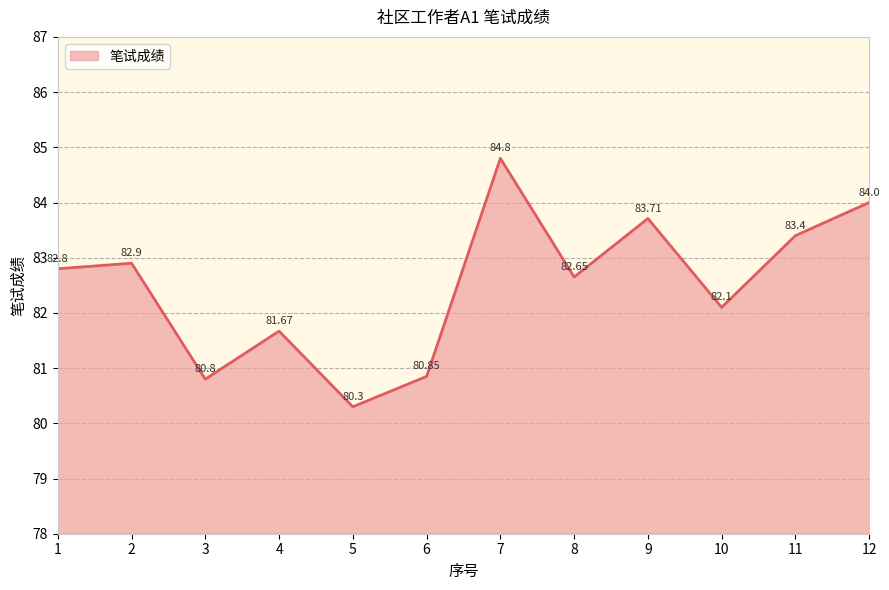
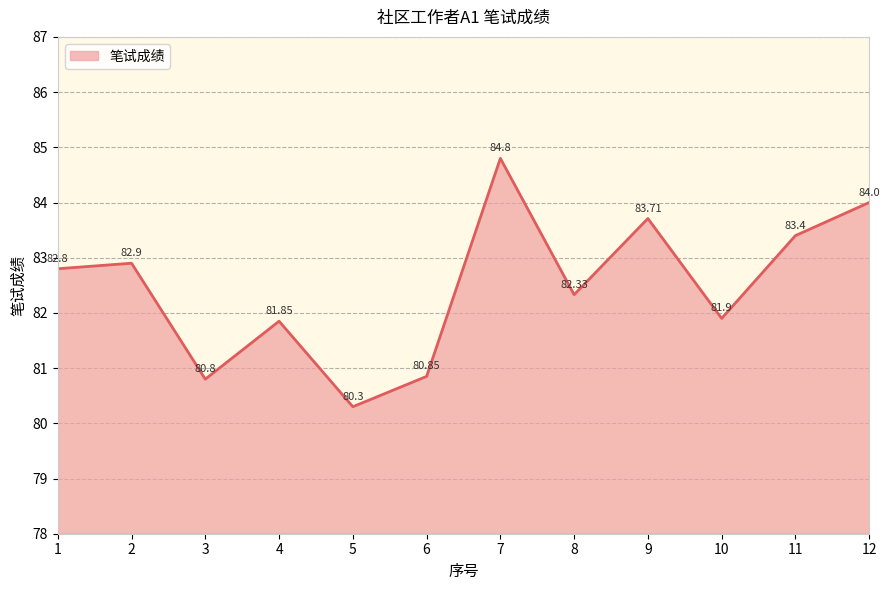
  {
    "1": 82.8,
    "2": 82.9,
    "3": 80.8,
-   "4": 81.67,
+   "4": 81.85,
    "5": 80.3,
    "6": 80.85,
    "7": 84.8,
-   "8": 82.65,
+   "8": 82.33,
    "9": 83.71,
-   "10": 82.1,
+   "10": 81.9,
    "11": 83.4,
    "12": 84.0
  }
